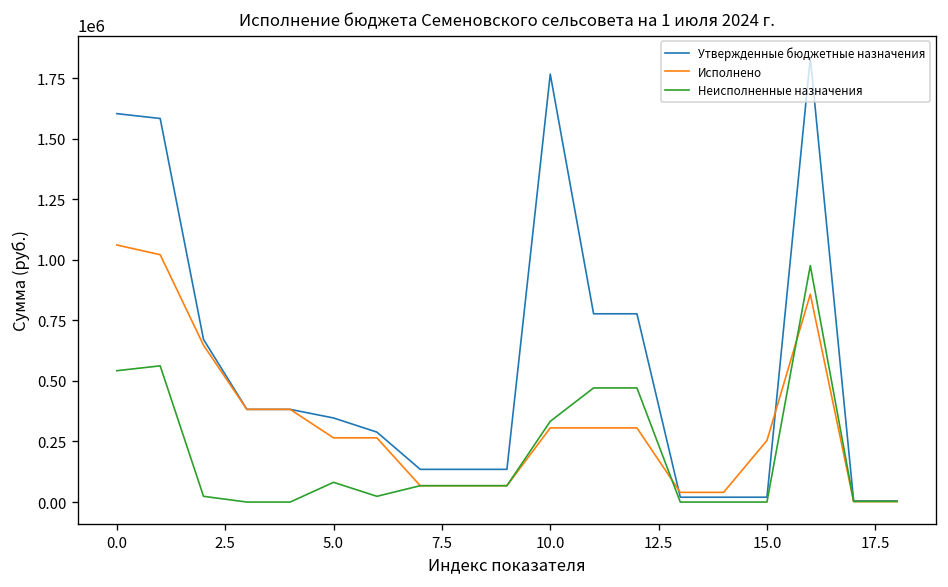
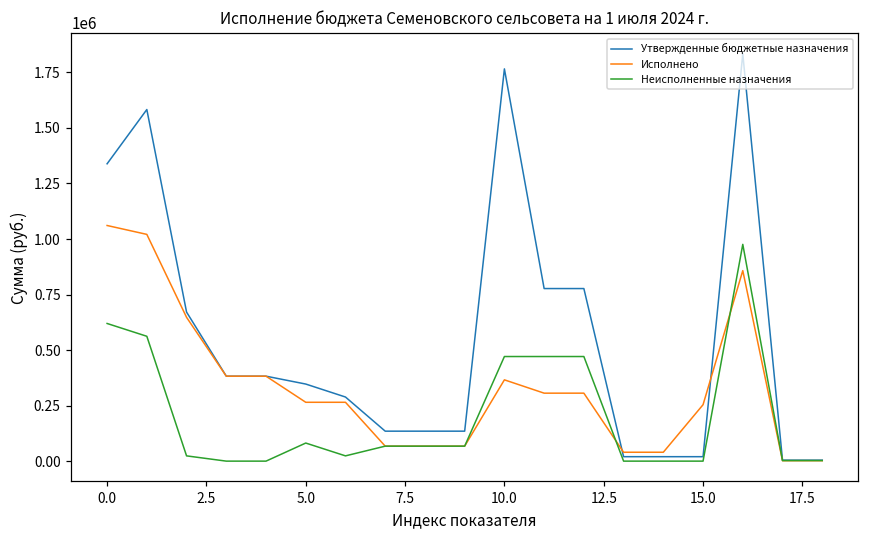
  {
    "Утвержденные бюджетные назначения": {
-     "0.0": 1600000,
+     "0.0": 1340000,
      "5.0": 350000,
      "10.0": 1770000,
      "15.0": 20000
    },
    "Исполнено": {
      "0.0": 1060000,
      "5.0": 260000,
-     "10.0": 310000,
+     "10.0": 370000,
      "15.0": 250000
    },
    "Неисполненные назначения": {
-     "0.0": 540000,
+     "0.0": 620000,
      "5.0": 80000,
-     "10.0": 330000,
+     "10.0": 470000,
      "15.0": 0
    }
  }
